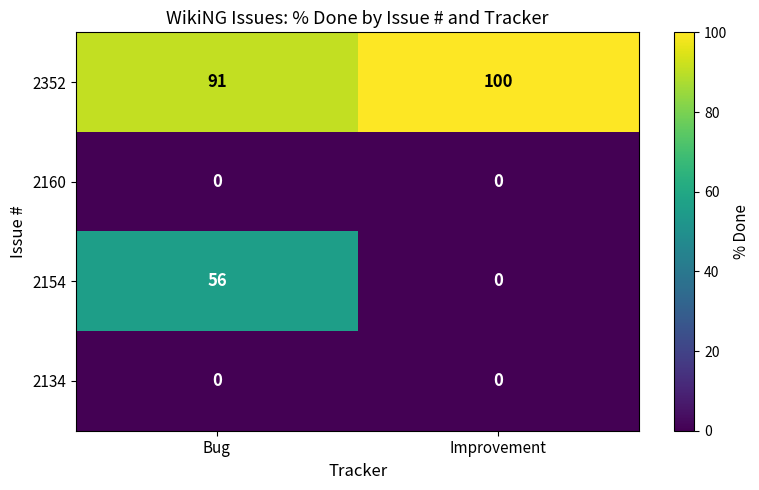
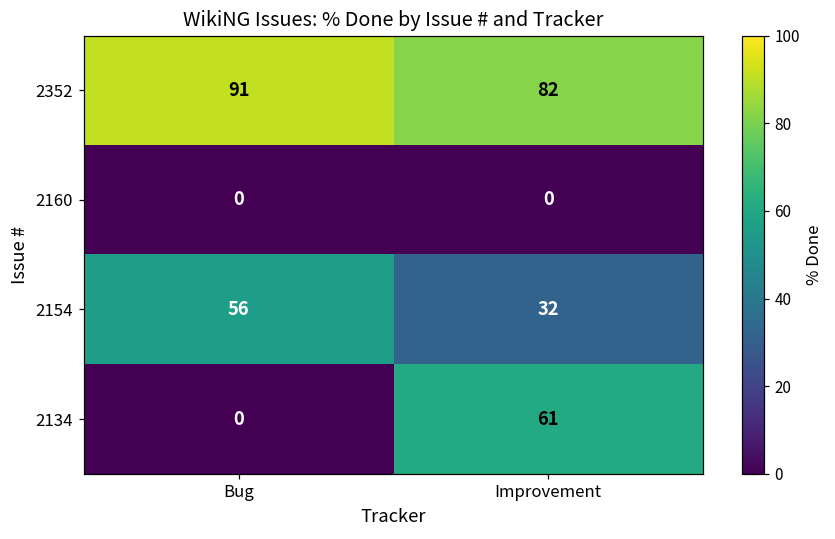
  {
    "2352": {
      "Bug": 91,
-     "Improvement": 100
+     "Improvement": 82
    },
    "2160": {
      "Bug": 0,
      "Improvement": 0
    },
    "2154": {
      "Bug": 56,
-     "Improvement": 0
+     "Improvement": 32
    },
    "2134": {
      "Bug": 0,
-     "Improvement": 0
+     "Improvement": 61
    }
  }
